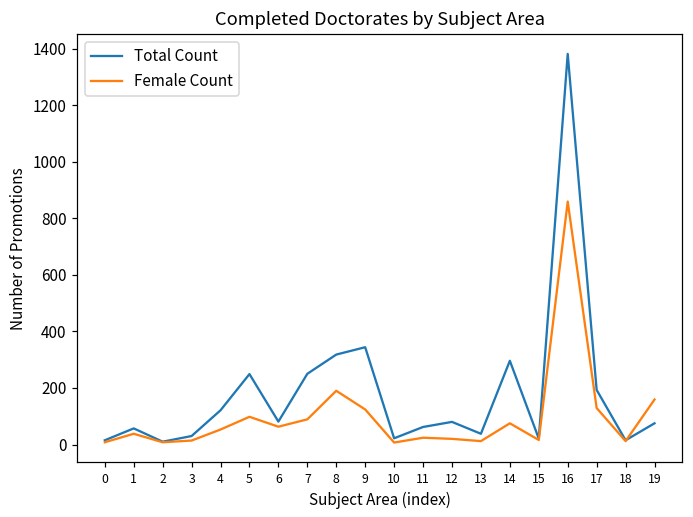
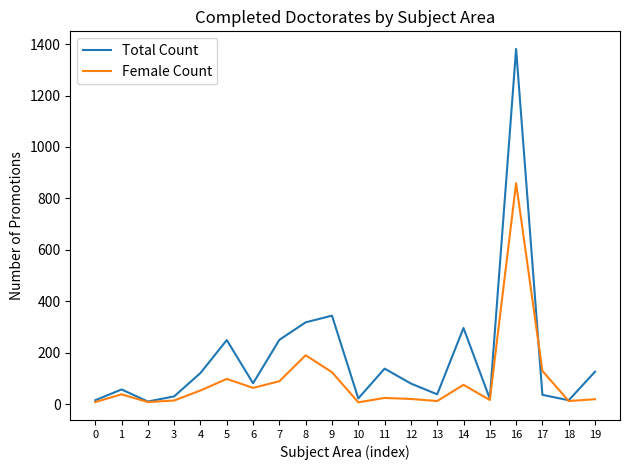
  {
    "Total Count": {
      "1": 60,
      "3": 30,
      "4": 120,
      "5": 250,
      "6": 80,
      "7": 250,
      "8": 320,
      "9": 340,
      "10": 20,
-     "11": 60,
+     "11": 140,
      "12": 80,
      "13": 40,
      "14": 300,
      "16": 1380,
-     "17": 190,
-     "19": 80
+     "17": 40,
+     "19": 130
    },
    "Female Count": {
      "1": 40,
      "3": 10,
      "4": 50,
      "5": 100,
      "6": 60,
      "7": 90,
      "8": 190,
      "9": 120,
      "10": 10,
      "11": 20,
      "12": 20,
      "13": 10,
      "14": 80,
      "16": 860,
      "17": 130,
-     "19": 160
+     "19": 20
    }
  }
